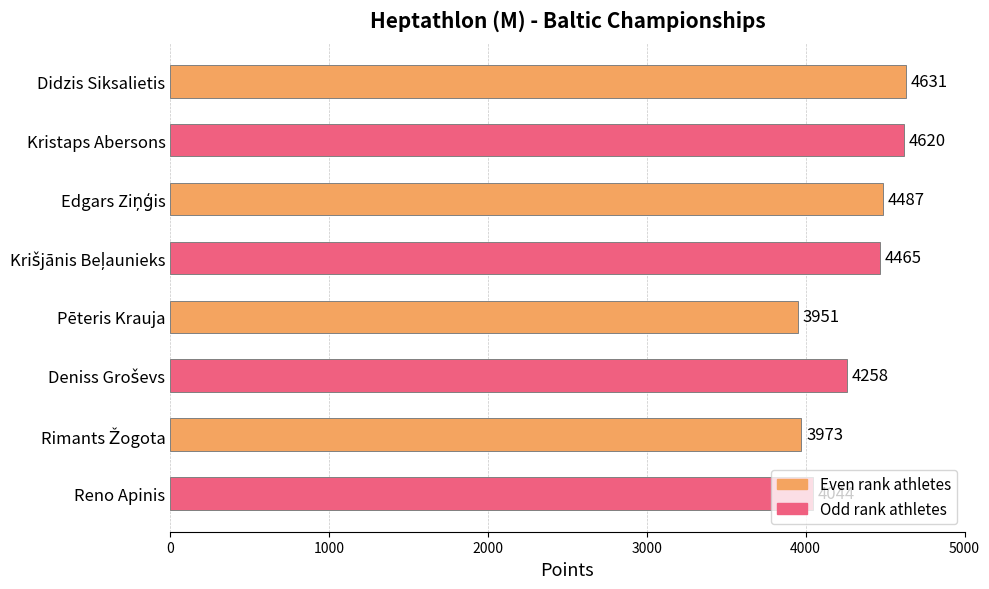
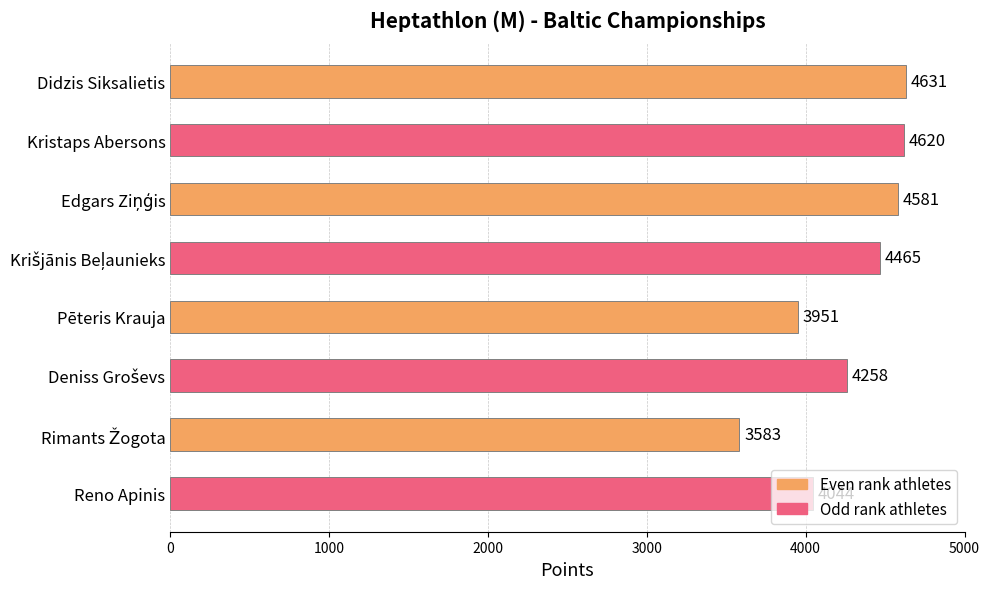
  {
    "Didzis Siksalietis": 4631,
    "Kristaps Abersons": 4620,
-   "Edgars Ziņģis": 4487,
+   "Edgars Ziņģis": 4581,
    "Krišjānis Beļaunieks": 4465,
    "Pēteris Krauja": 3951,
    "Deniss Groševs": 4258,
-   "Rimants Žogota": 3973
+   "Rimants Žogota": 3583
  }
